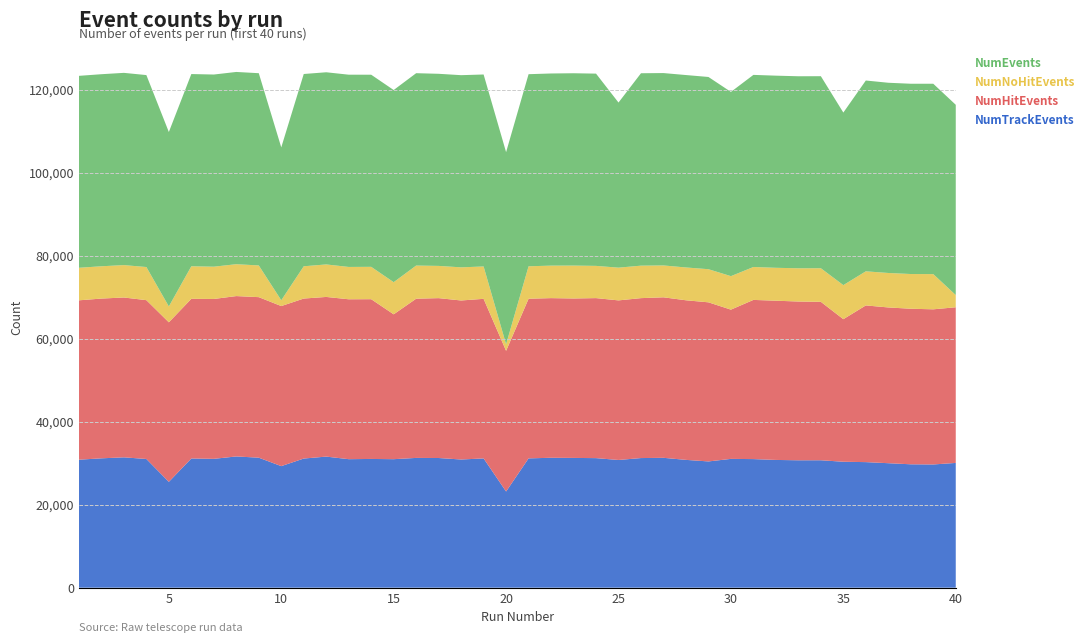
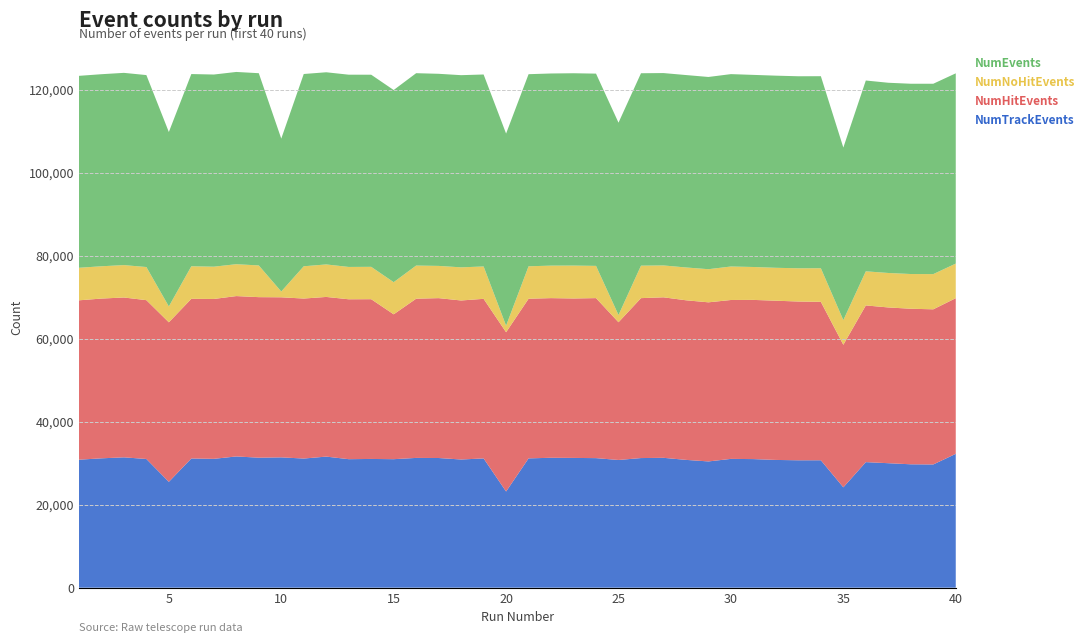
  {
    "NumTrackEvents": {
      "5": "26,000",
-     "10": "29,000",
+     "10": "31,000",
      "15": "31,000",
      "20": "23,000",
      "25": "31,000",
      "30": "31,000",
-     "35": "30,000",
-     "40": "30,000"
+     "35": "24,000",
+     "40": "32,000"
    },
    "NumHitEvents": {
      "5": "38,000",
      "10": "39,000",
      "15": "35,000",
-     "20": "34,000",
-     "25": "38,000",
-     "30": "36,000",
+     "20": "38,000",
+     "25": "33,000",
+     "30": "38,000",
      "35": "34,000",
      "40": "38,000"
    },
    "NumNoHitEvents": {
      "5": "4,000",
      "10": "1,000",
      "15": "8,000",
      "20": "2,000",
-     "25": "8,000",
+     "25": "2,000",
      "30": "8,000",
-     "35": "8,000",
-     "40": "3,000"
+     "35": "6,000",
+     "40": "8,000"
    },
    "NumEvents": {
      "5": "42,000",
      "10": "37,000",
      "15": "46,000",
      "20": "46,000",
-     "25": "40,000",
-     "30": "44,000",
+     "25": "46,000",
+     "30": "46,000",
      "35": "42,000",
      "40": "46,000"
    }
  }
